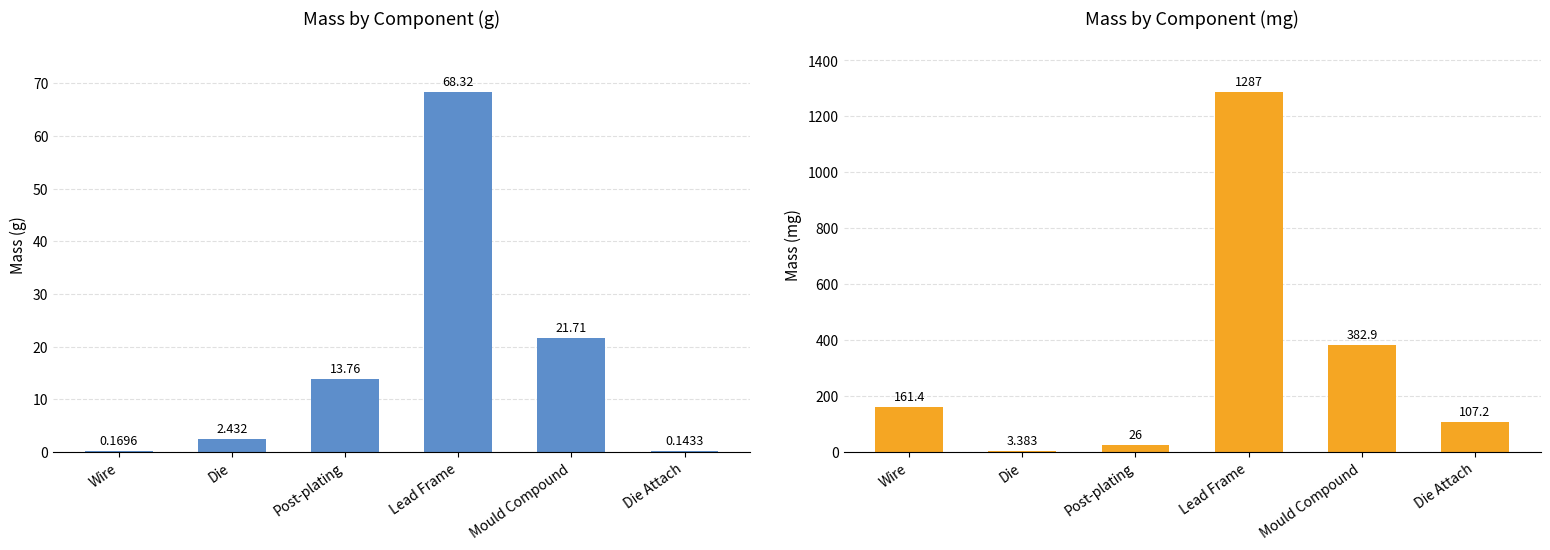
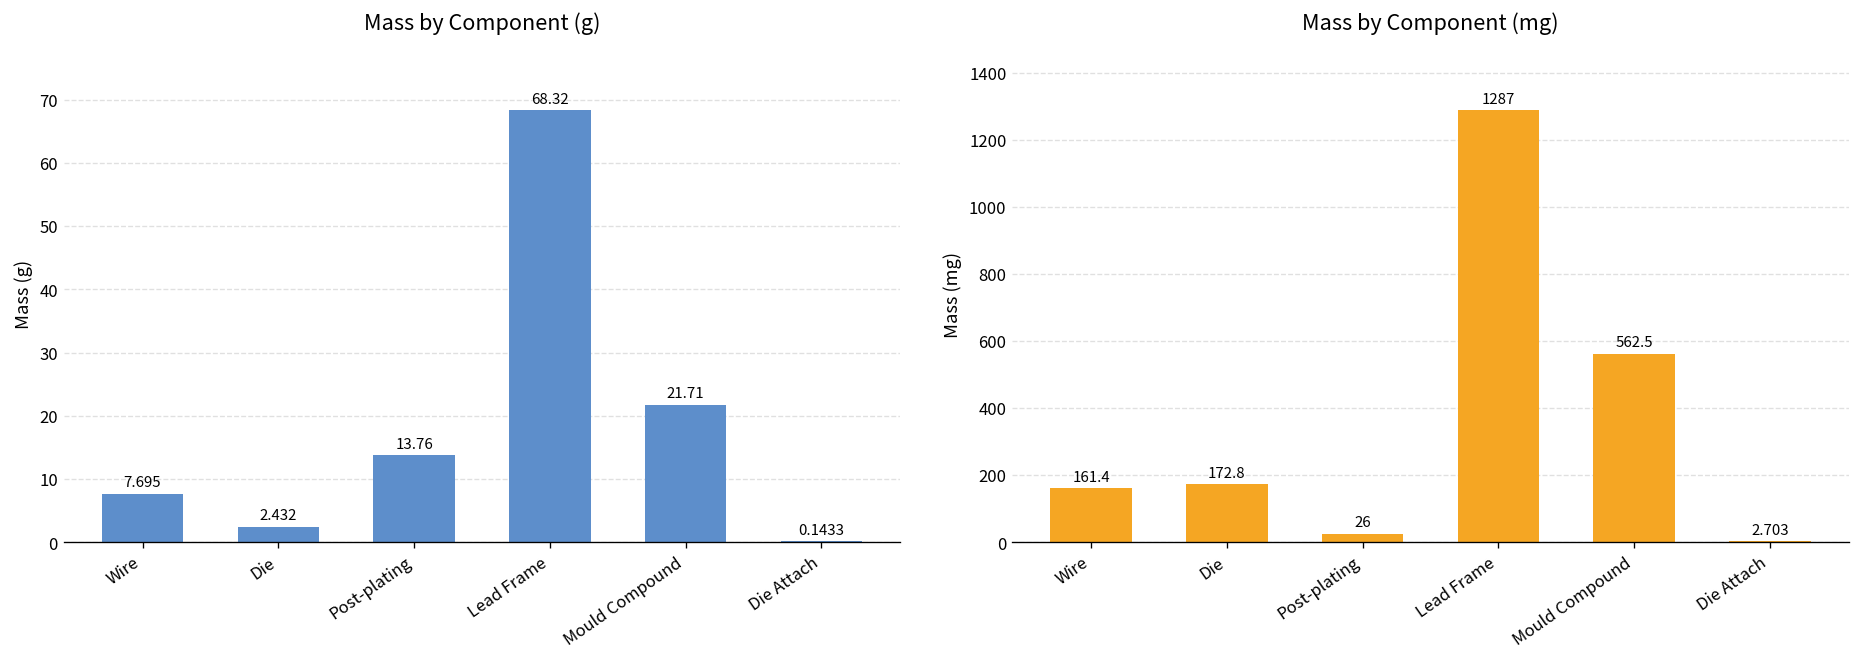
  {
    "Mass by Component (g)": {
-     "Wire": 0.1696,
+     "Wire": 7.695,
      "Die": 2.432,
      "Post-plating": 13.76,
      "Lead Frame": 68.32,
      "Mould Compound": 21.71,
      "Die Attach": 0.1433
    },
    "Mass by Component (mg)": {
      "Wire": 161.4,
-     "Die": 3.383,
+     "Die": 172.8,
      "Post-plating": 26,
      "Lead Frame": 1287,
-     "Mould Compound": 382.9,
-     "Die Attach": 107.2
+     "Mould Compound": 562.5,
+     "Die Attach": 2.703
    }
  }
